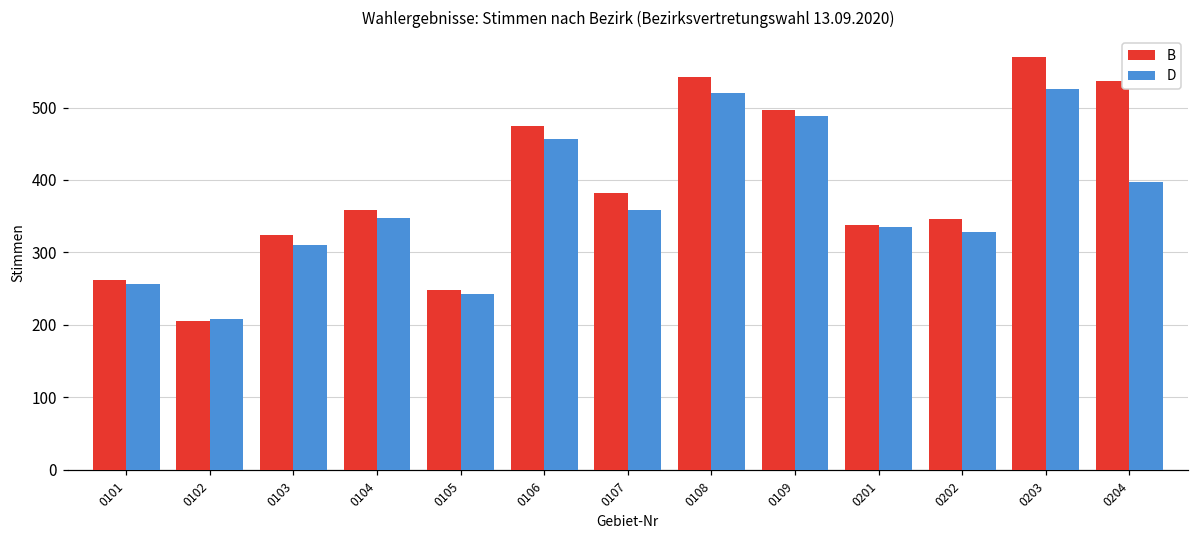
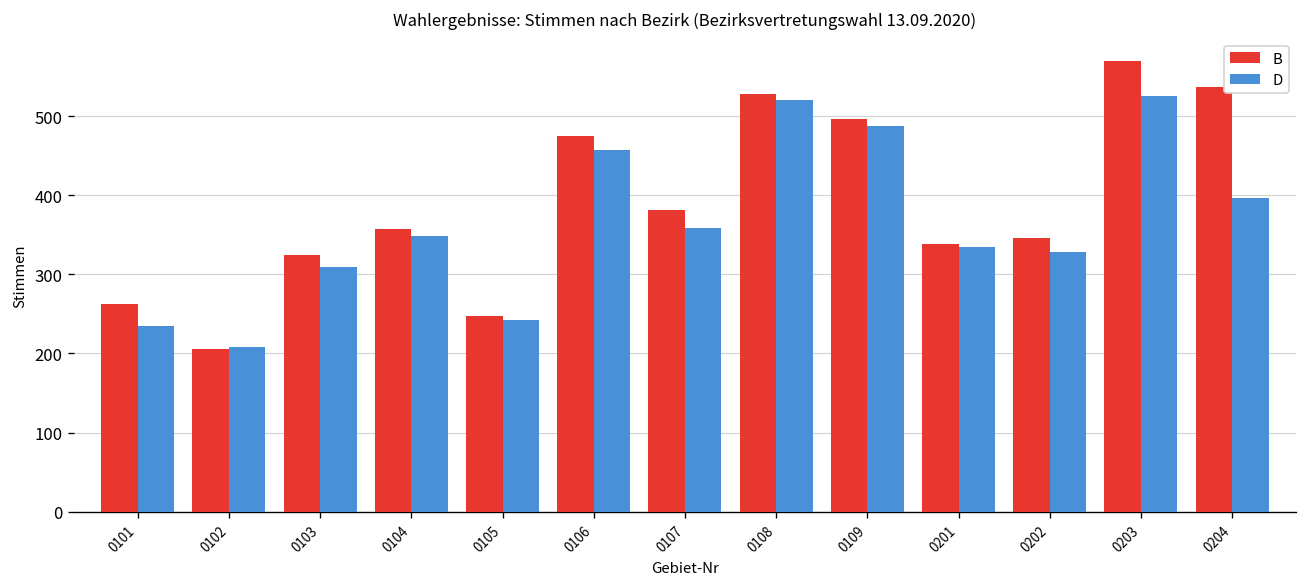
  {
    "B": {
      "0101": 260,
      "0102": 210,
      "0103": 320,
      "0104": 360,
      "0105": 250,
      "0106": 480,
      "0107": 380,
-     "0108": 540,
+     "0108": 530,
      "0109": 500,
      "0201": 340,
      "0202": 350,
      "0203": 570,
      "0204": 540
    },
    "D": {
-     "0101": 260,
+     "0101": 240,
      "0102": 210,
      "0103": 310,
      "0104": 350,
      "0105": 240,
      "0106": 460,
      "0107": 360,
      "0108": 520,
      "0109": 490,
      "0201": 340,
      "0202": 330,
      "0203": 530,
      "0204": 400
    }
  }
